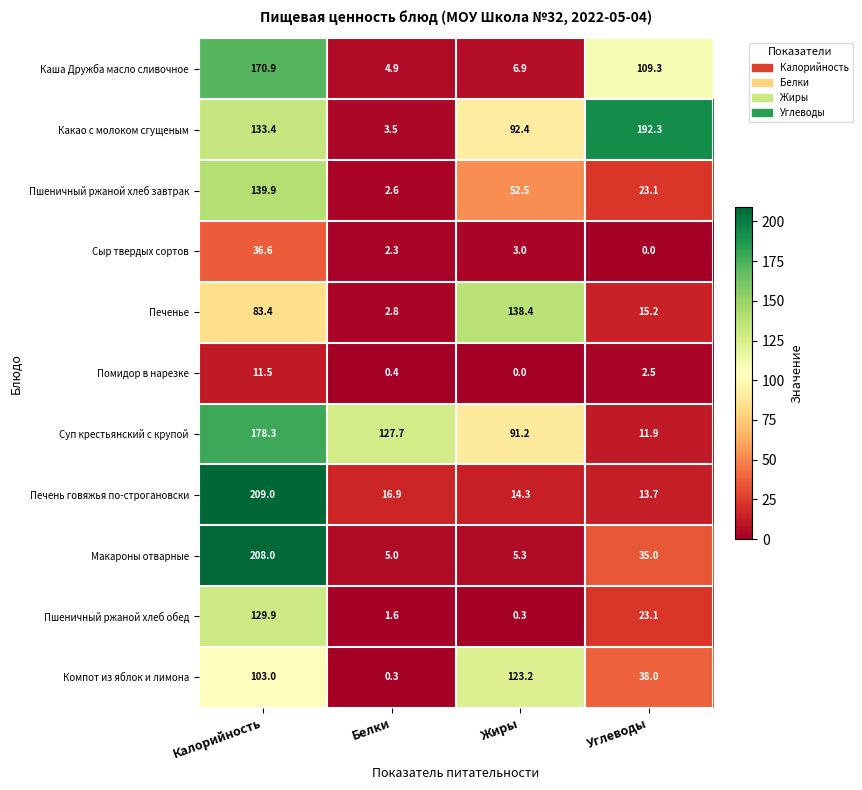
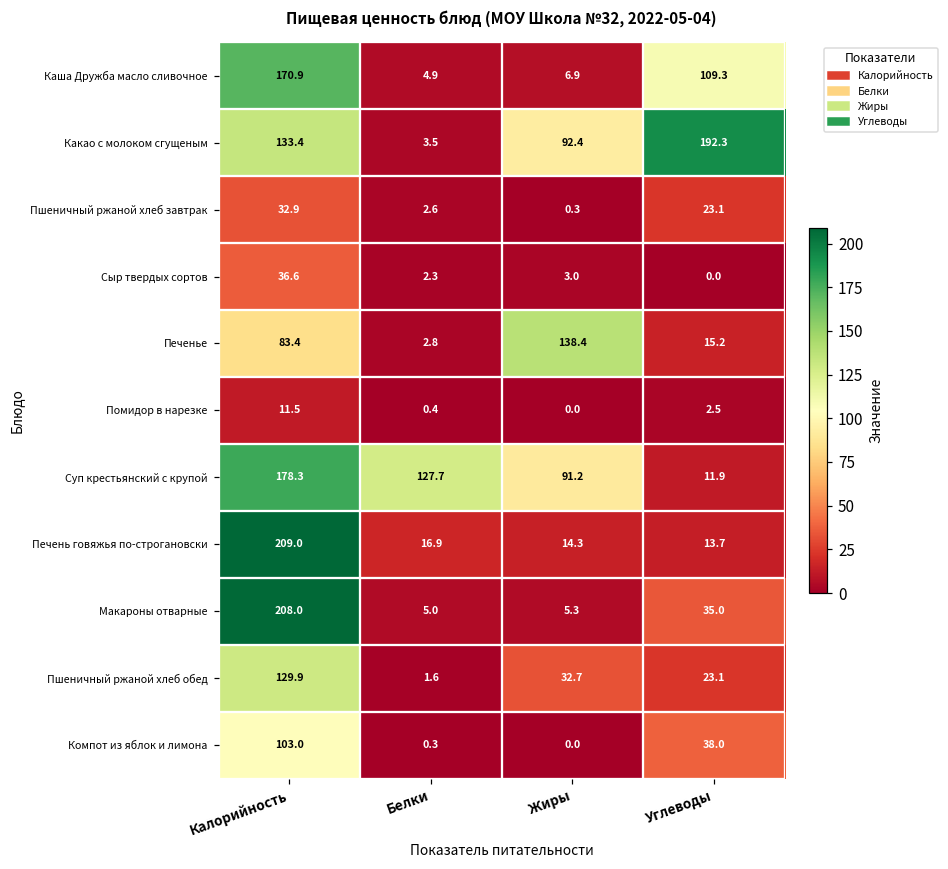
  {
    "Каша Дружба масло сливочное": {
      "Калорийность": 170.9,
      "Белки": 4.9,
      "Жиры": 6.9,
      "Углеводы": 109.3
    },
    "Какао с молоком сгущеным": {
      "Калорийность": 133.4,
      "Белки": 3.5,
      "Жиры": 92.4,
      "Углеводы": 192.3
    },
    "Пшеничный ржаной хлеб завтрак": {
-     "Калорийность": 139.9,
+     "Калорийность": 32.9,
      "Белки": 2.6,
-     "Жиры": 52.5,
+     "Жиры": 0.3,
      "Углеводы": 23.1
    },
    "Сыр твердых сортов": {
      "Калорийность": 36.6,
      "Белки": 2.3,
      "Жиры": 3.0,
      "Углеводы": 0.0
    },
    "Печенье": {
      "Калорийность": 83.4,
      "Белки": 2.8,
      "Жиры": 138.4,
      "Углеводы": 15.2
    },
    "Помидор в нарезке": {
      "Калорийность": 11.5,
      "Белки": 0.4,
      "Жиры": 0.0,
      "Углеводы": 2.5
    },
    "Суп крестьянский с крупой": {
      "Калорийность": 178.3,
      "Белки": 127.7,
      "Жиры": 91.2,
      "Углеводы": 11.9
    },
    "Печень говяжья по-строгановски": {
      "Калорийность": 209.0,
      "Белки": 16.9,
      "Жиры": 14.3,
      "Углеводы": 13.7
    },
    "Макароны отварные": {
      "Калорийность": 208.0,
      "Белки": 5.0,
      "Жиры": 5.3,
      "Углеводы": 35.0
    },
    "Пшеничный ржаной хлеб обед": {
      "Калорийность": 129.9,
      "Белки": 1.6,
-     "Жиры": 0.3,
+     "Жиры": 32.7,
      "Углеводы": 23.1
    },
    "Компот из яблок и лимона": {
      "Калорийность": 103.0,
      "Белки": 0.3,
-     "Жиры": 123.2,
+     "Жиры": 0.0,
      "Углеводы": 38.0
    }
  }
